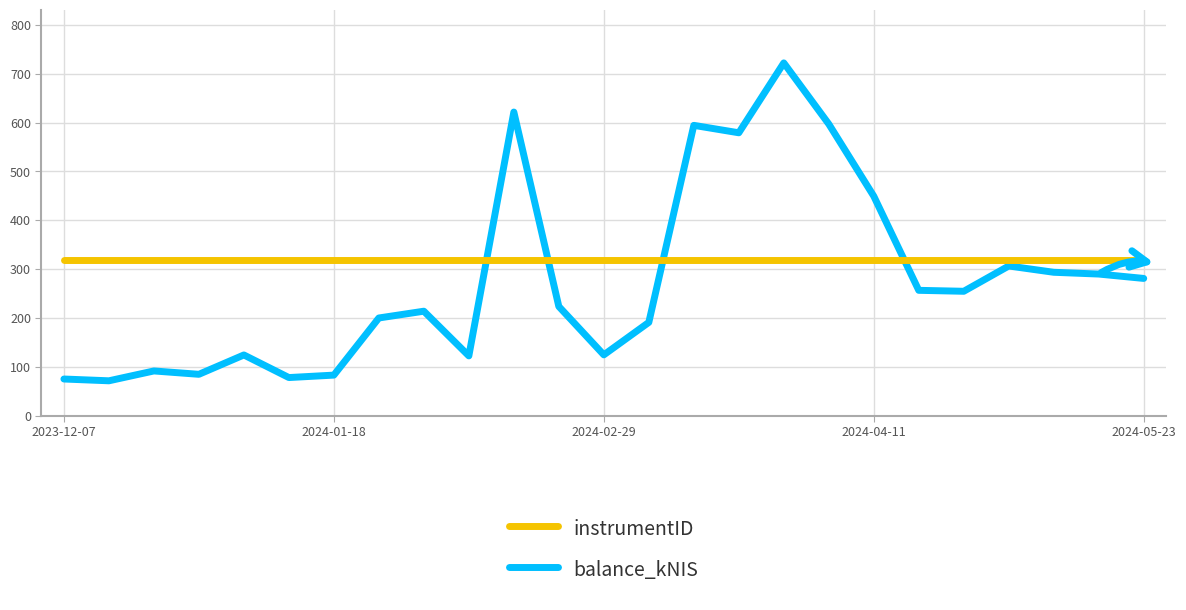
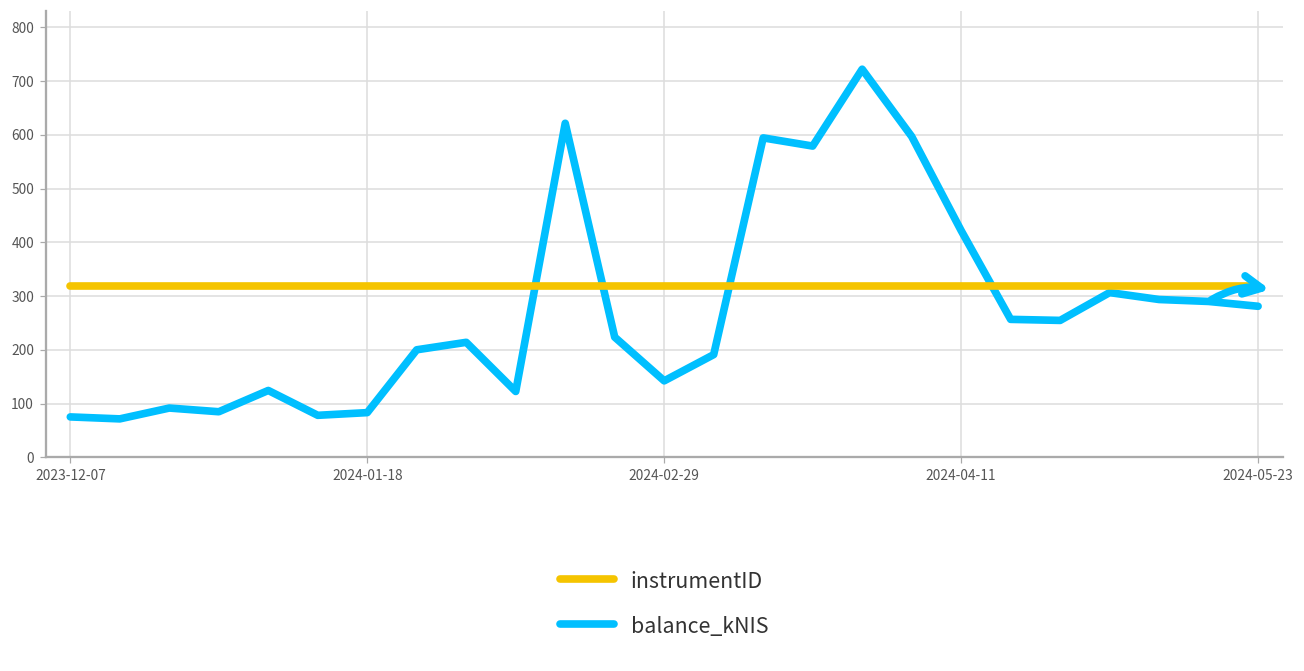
  {
    "balance_kNIS": {
      "2023-12-07": 80,
      "2024-01-18": 80,
-     "2024-02-29": 120,
-     "2024-04-11": 450,
+     "2024-02-29": 140,
+     "2024-04-11": 420,
      "2024-05-23": 280
    },
    "instrumentID": {
      "2023-12-07": 320,
      "2024-01-18": 320,
      "2024-02-29": 320,
      "2024-04-11": 320,
      "2024-05-23": 320
    }
  }
